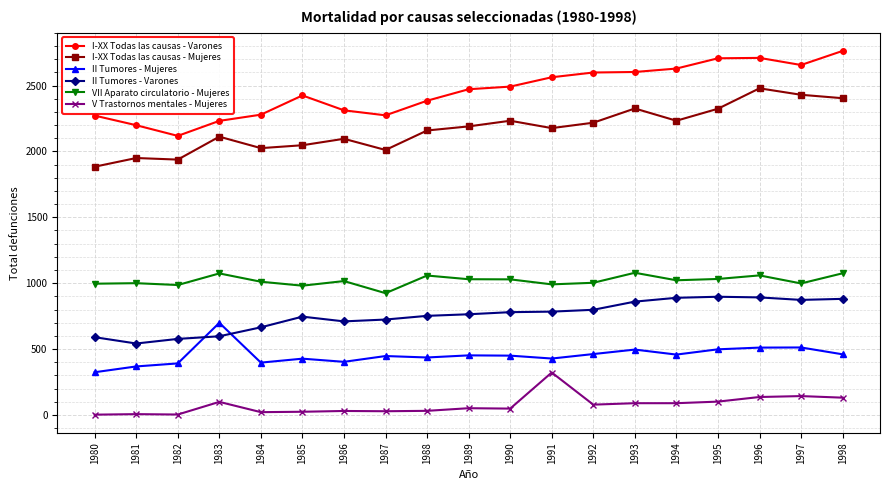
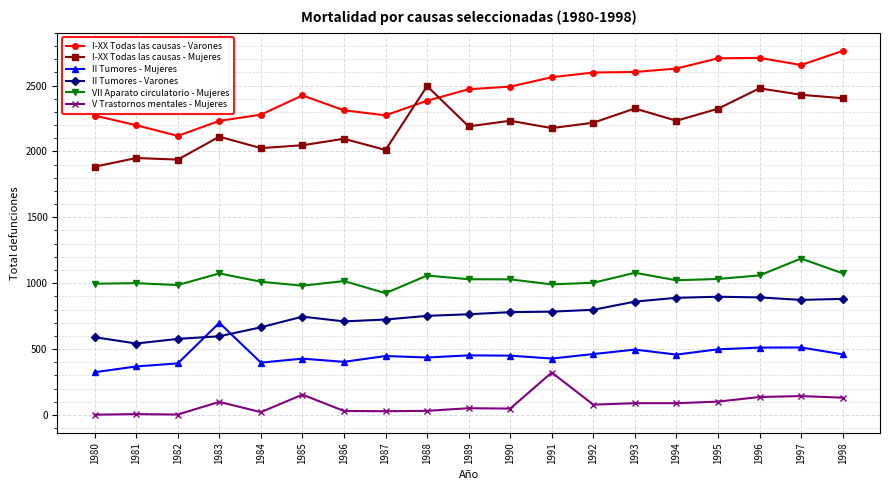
  {
    "I-XX Todas las causas - Varones": {
      "1980": 2270,
      "1981": 2200,
      "1982": 2120,
      "1983": 2230,
      "1984": 2280,
      "1985": 2430,
      "1986": 2310,
      "1987": 2270,
      "1988": 2390,
      "1989": 2470,
      "1990": 2490,
      "1991": 2560,
      "1992": 2600,
      "1993": 2600,
      "1994": 2630,
      "1995": 2710,
      "1996": 2710,
      "1997": 2660,
      "1998": 2760
    },
    "I-XX Todas las causas - Mujeres": {
      "1980": 1880,
      "1981": 1950,
      "1982": 1940,
      "1983": 2110,
      "1984": 2030,
      "1985": 2050,
      "1986": 2100,
      "1987": 2010,
-     "1988": 2160,
+     "1988": 2500,
      "1989": 2190,
      "1990": 2230,
      "1991": 2180,
      "1992": 2220,
      "1993": 2330,
      "1994": 2230,
      "1995": 2320,
      "1996": 2480,
      "1997": 2430,
      "1998": 2400
    },
    "II Tumores - Mujeres": {
      "1980": 320,
      "1981": 370,
      "1982": 390,
      "1983": 700,
      "1984": 400,
      "1985": 430,
      "1986": 400,
      "1987": 450,
      "1988": 440,
      "1989": 450,
      "1990": 450,
      "1991": 430,
      "1992": 460,
      "1993": 500,
      "1994": 460,
      "1995": 500,
      "1996": 510,
      "1997": 510,
      "1998": 460
    },
    "II Tumores - Varones": {
      "1980": 590,
      "1981": 540,
      "1982": 580,
      "1983": 600,
      "1984": 670,
      "1985": 750,
      "1986": 710,
      "1987": 720,
      "1988": 750,
      "1989": 760,
      "1990": 780,
      "1991": 780,
      "1992": 800,
      "1993": 860,
      "1994": 890,
      "1995": 900,
      "1996": 890,
      "1997": 870,
      "1998": 880
    },
    "VII Aparato circulatorio - Mujeres": {
      "1980": 1000,
      "1981": 1000,
      "1982": 990,
      "1983": 1070,
      "1984": 1010,
      "1985": 980,
      "1986": 1020,
      "1987": 920,
      "1988": 1060,
      "1989": 1030,
      "1990": 1030,
      "1991": 990,
      "1992": 1000,
      "1993": 1080,
      "1994": 1020,
      "1995": 1030,
      "1996": 1060,
-     "1997": 1000,
+     "1997": 1190,
      "1998": 1080
    },
    "V Trastornos mentales - Mujeres": {
      "1980": 0,
      "1981": 10,
      "1982": 0,
      "1983": 100,
      "1984": 20,
-     "1985": 20,
+     "1985": 150,
      "1986": 30,
      "1987": 30,
      "1988": 30,
      "1989": 50,
      "1990": 50,
      "1991": 320,
      "1992": 80,
      "1993": 90,
      "1994": 90,
      "1995": 100,
      "1996": 140,
      "1997": 140,
      "1998": 130
    }
  }
